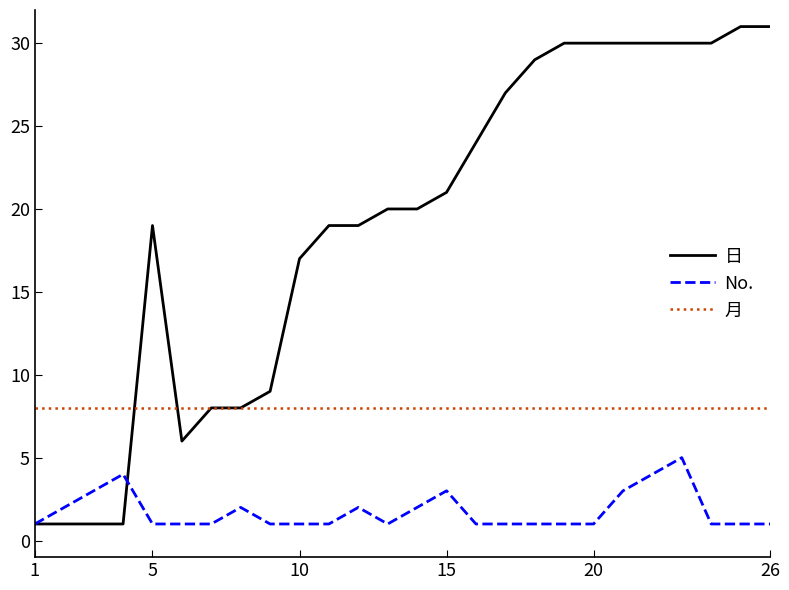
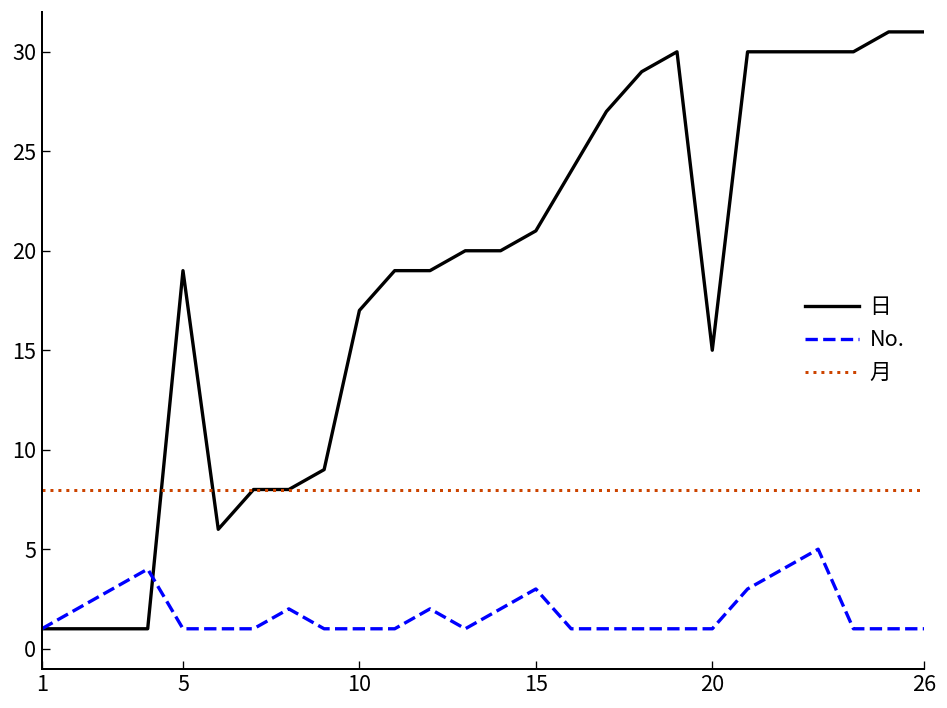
  {
    "日": {
      "5": 19,
      "10": 17,
      "15": 21,
-     "20": 30,
+     "20": 15,
      "26": 31
    },
    "No.": {
      "5": 1,
      "10": 1,
      "15": 3,
      "20": 1,
      "26": 1
    },
    "月": {
      "1": 8,
      "5": 8,
      "10": 8,
      "15": 8,
      "20": 8,
      "26": 8
    }
  }
